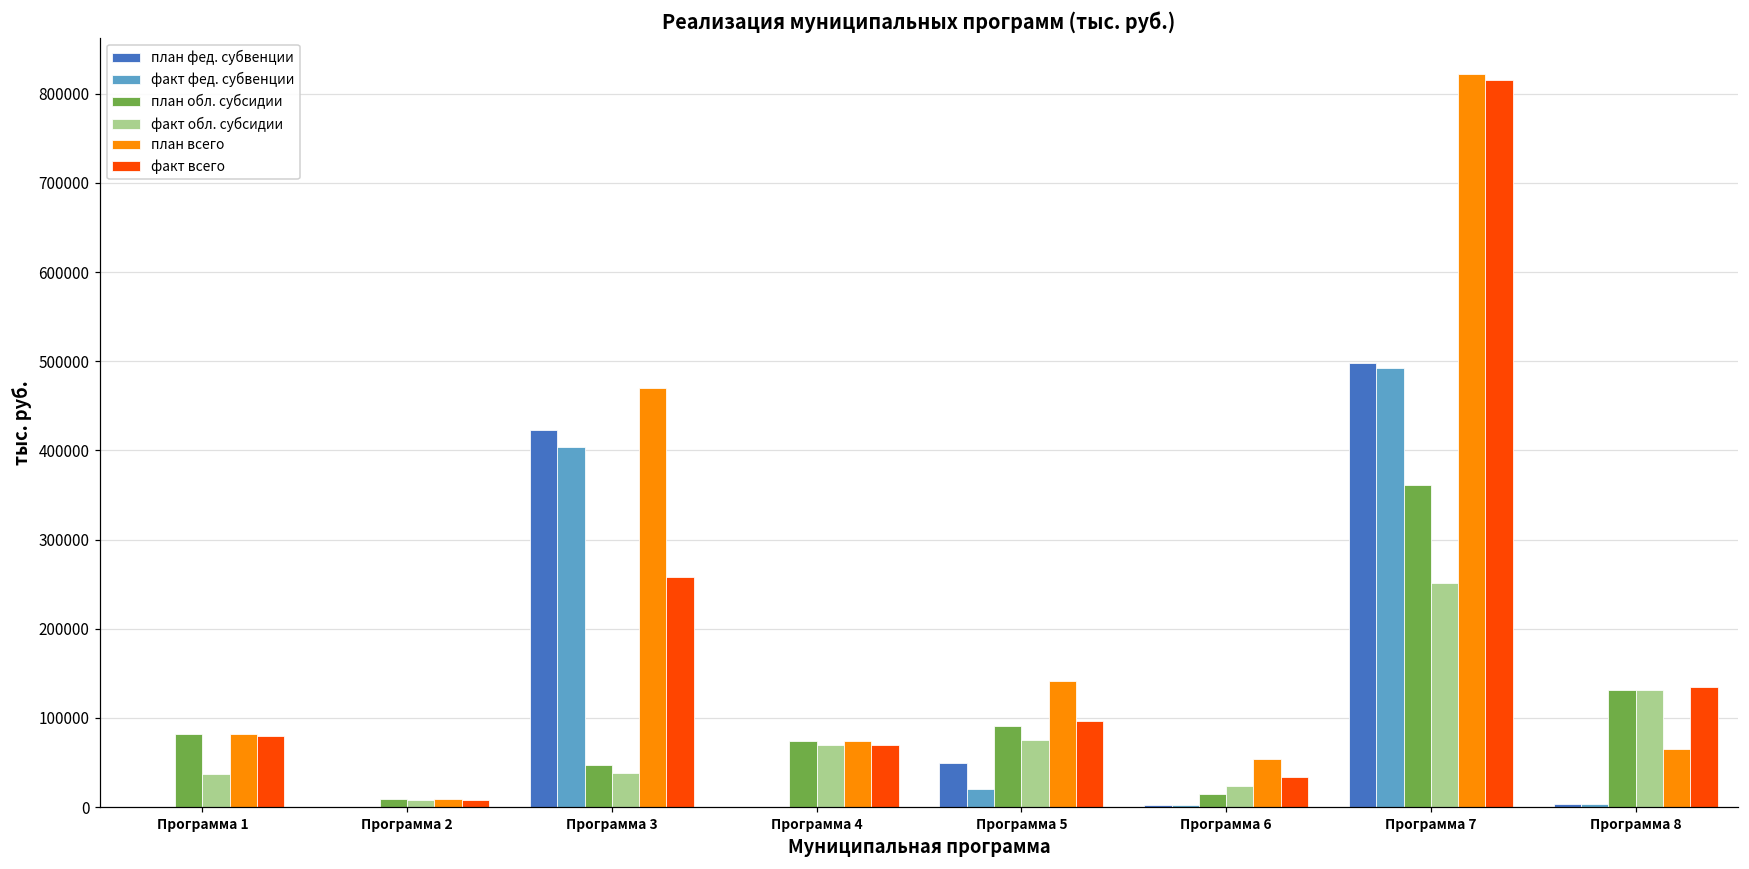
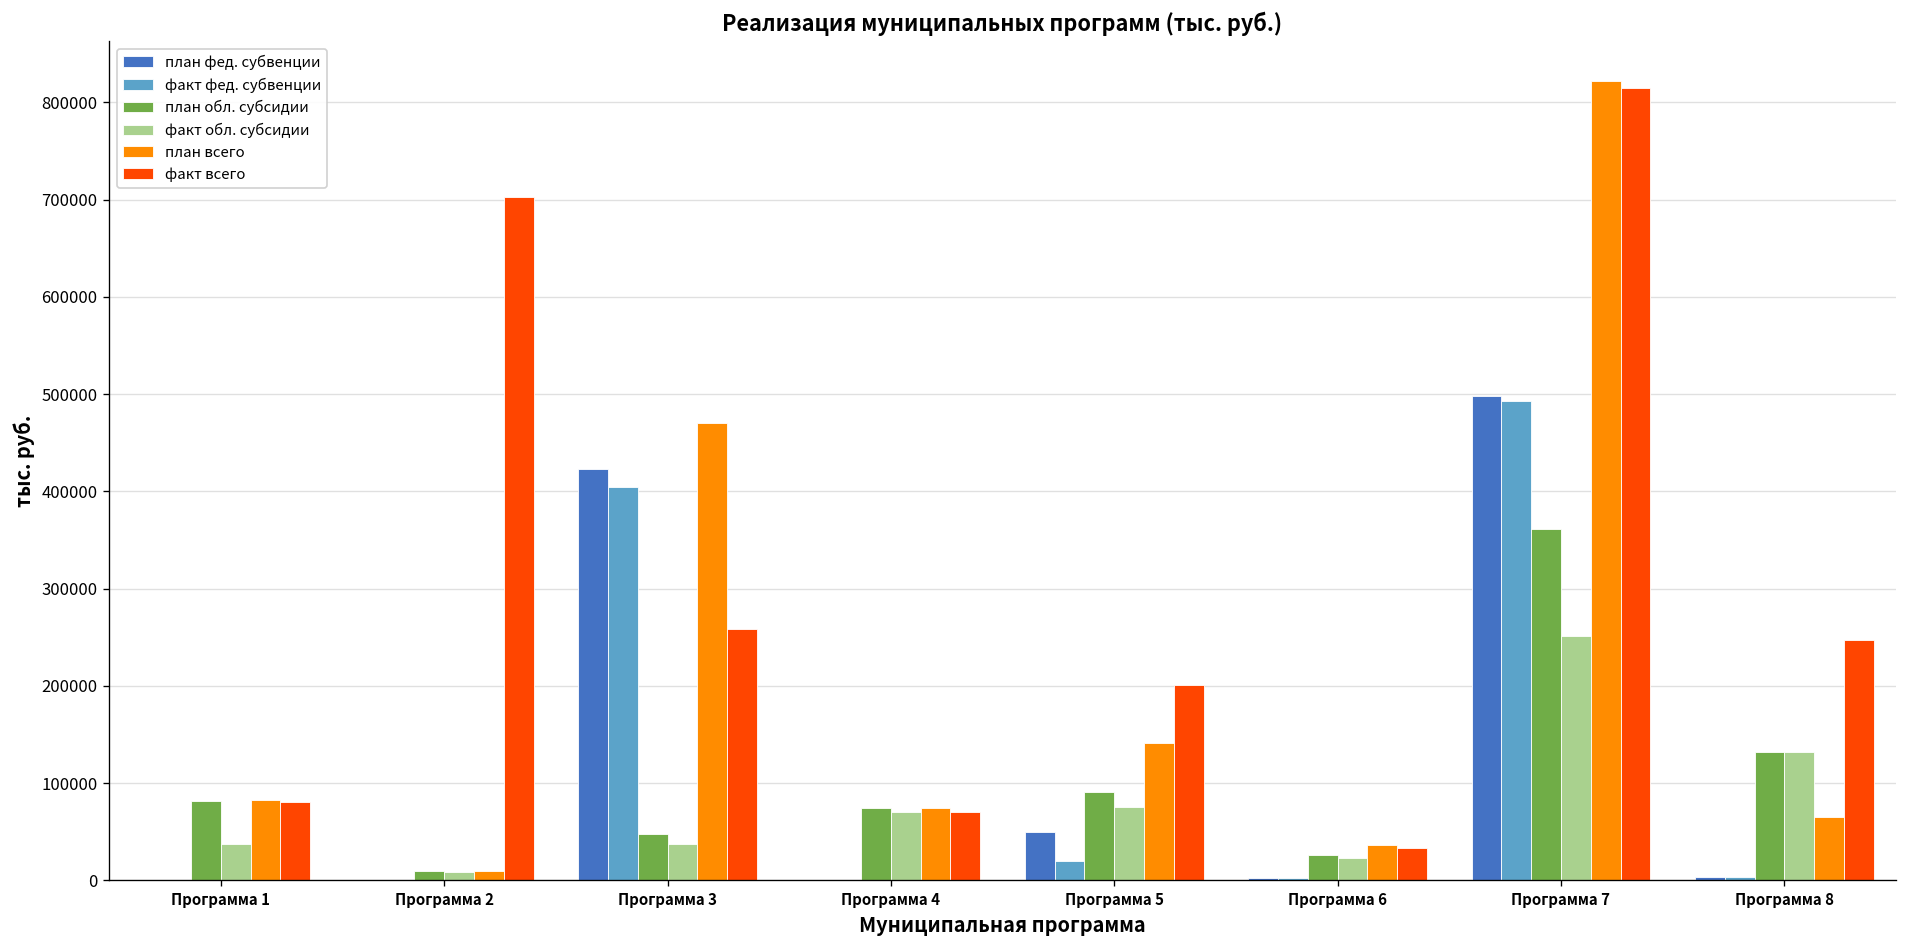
  {
    "план обл. субсидии": {
      "Программа 1": 80000,
      "Программа 2": 10000,
      "Программа 3": 50000,
      "Программа 4": 70000,
      "Программа 5": 90000,
-     "Программа 6": 10000,
+     "Программа 6": 30000,
      "Программа 7": 360000,
      "Программа 8": 130000
    },
    "факт обл. субсидии": {
      "Программа 1": 40000,
      "Программа 2": 10000,
      "Программа 3": 40000,
      "Программа 4": 70000,
      "Программа 5": 80000,
      "Программа 6": 20000,
      "Программа 7": 250000,
      "Программа 8": 130000
    },
    "план всего": {
      "Программа 1": 80000,
      "Программа 2": 10000,
      "Программа 3": 470000,
      "Программа 4": 70000,
      "Программа 5": 140000,
-     "Программа 6": 50000,
+     "Программа 6": 40000,
      "Программа 7": 820000,
      "Программа 8": 60000
    },
    "факт всего": {
      "Программа 1": 80000,
-     "Программа 2": 10000,
+     "Программа 2": 700000,
      "Программа 3": 260000,
      "Программа 4": 70000,
-     "Программа 5": 100000,
+     "Программа 5": 200000,
      "Программа 6": 30000,
      "Программа 7": 820000,
-     "Программа 8": 140000
+     "Программа 8": 250000
    }
  }
